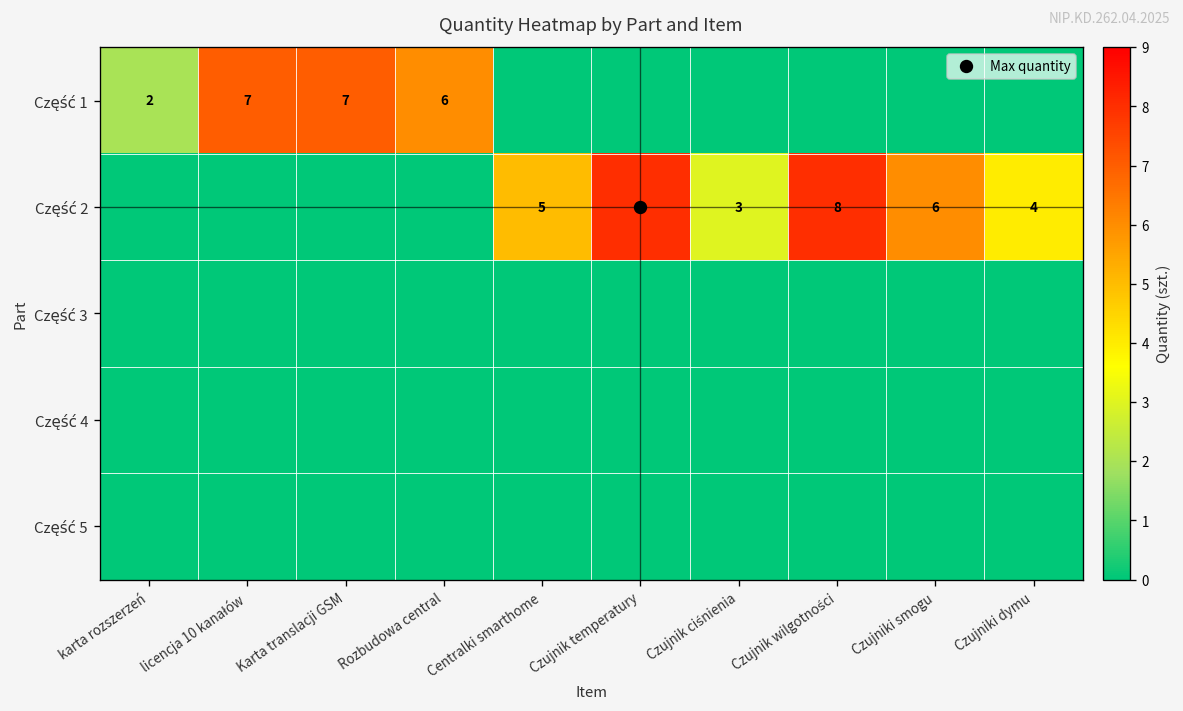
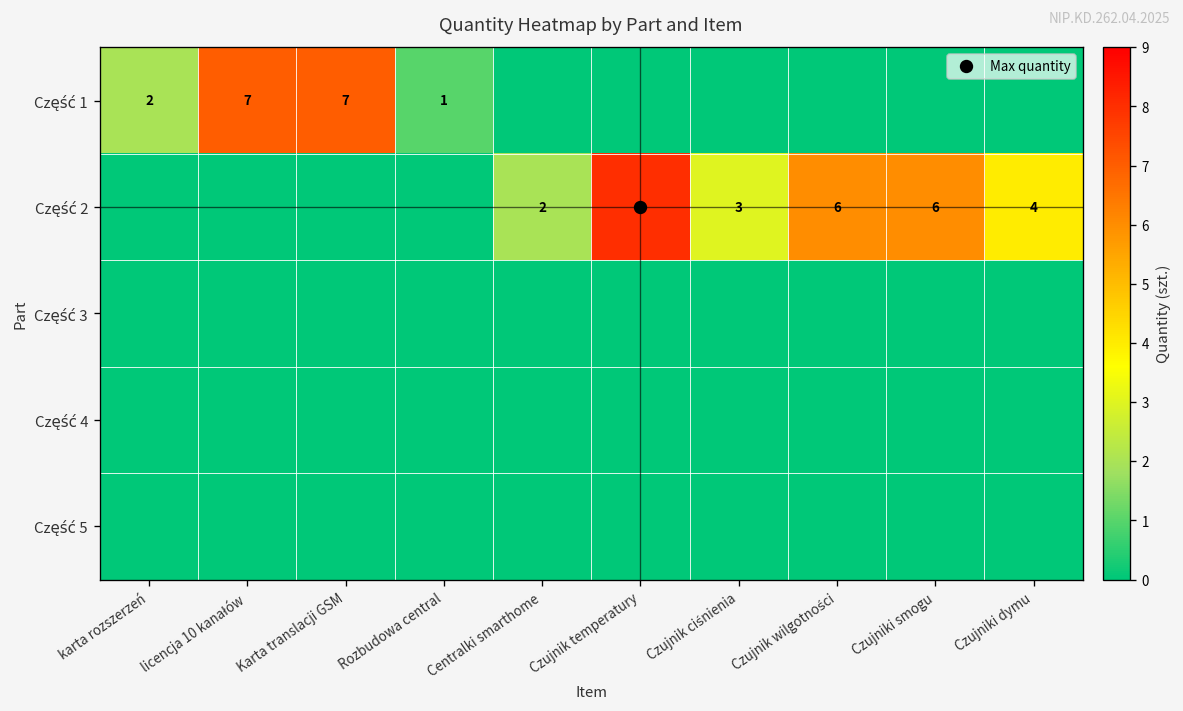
  {
    "Część 1": {
      "karta rozszerzeń": 2,
      "licencja 10 kanałów": 7,
      "Karta translacji GSM": 7,
-     "Rozbudowa central": 6
+     "Rozbudowa central": 1
    },
    "Część 2": {
-     "Centralki smarthome": 5,
+     "Centralki smarthome": 2,
      "Czujnik ciśnienia": 3,
-     "Czujnik wilgotności": 8,
+     "Czujnik wilgotności": 6,
      "Czujniki smogu": 6,
      "Czujniki dymu": 4
    }
  }
